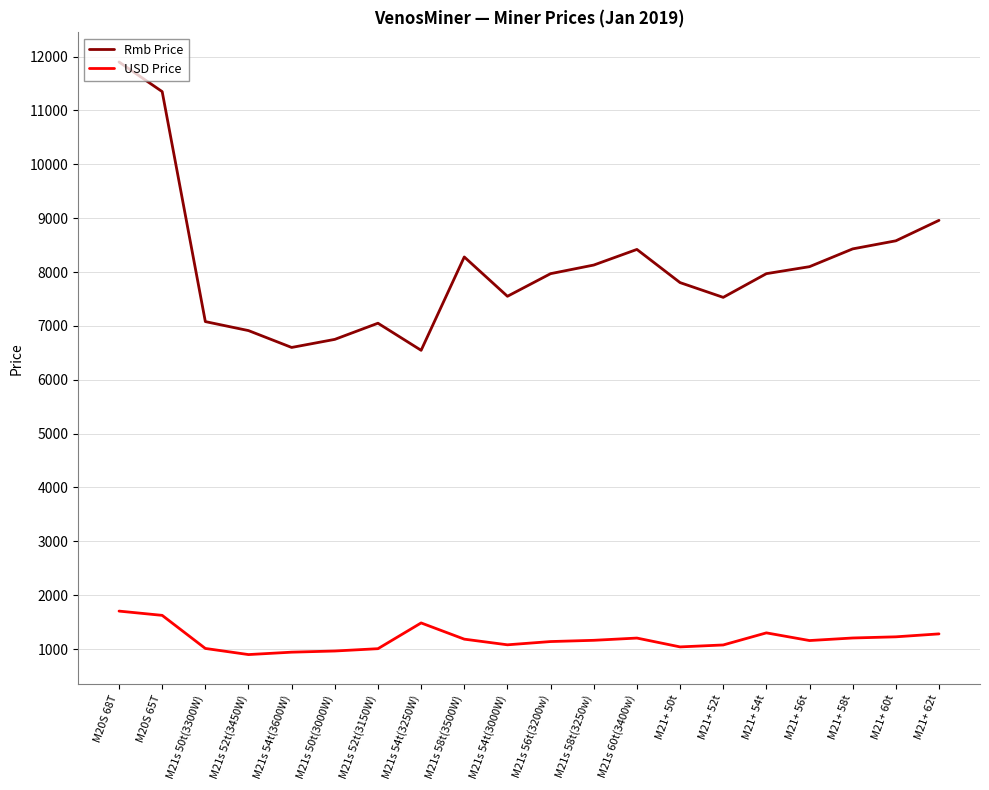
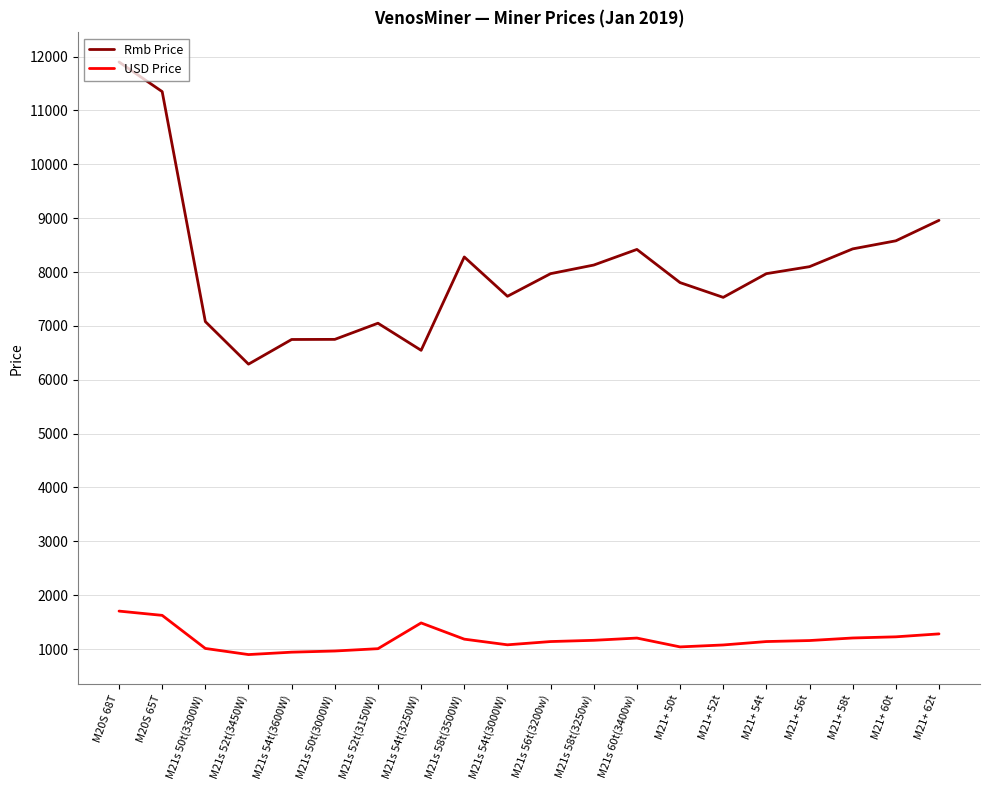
  {
    "Rmb Price": {
      "M20S 65T": 11400,
      "M21s 50t(3300W)": 7100,
-     "M21s 52t(3450W)": 6900,
-     "M21s 54t(3600W)": 6600,
+     "M21s 52t(3450W)": 6300,
+     "M21s 54t(3600W)": 6700,
      "M21s 50t(3000W)": 6800,
      "M21s 52t(3150W)": 7100,
      "M21s 54t(3250W)": 6500,
      "M21s 58t(3500W)": 8300,
      "M21s 54t(3000W)": 7600,
      "M21s 56t(3200w)": 8000,
      "M21s 58t(3250w)": 8100,
      "M21s 60t(3400w)": 8400,
      "M21+ 50t": 7800,
      "M21+ 52t": 7500,
      "M21+ 54t": 8000,
      "M21+ 56t": 8100,
      "M21+ 58t": 8400,
      "M21+ 60t": 8600,
      "M21+ 62t": 9000
    },
    "USD Price": {
      "M20S 68T": 1700,
      "M20S 65T": 1600,
      "M21s 50t(3300W)": 1000,
      "M21s 52t(3450W)": 900,
      "M21s 54t(3600W)": 900,
      "M21s 50t(3000W)": 1000,
      "M21s 52t(3150W)": 1000,
      "M21s 54t(3250W)": 1500,
      "M21s 58t(3500W)": 1200,
      "M21s 54t(3000W)": 1100,
      "M21s 56t(3200w)": 1100,
      "M21s 58t(3250w)": 1200,
      "M21s 60t(3400w)": 1200,
      "M21+ 50t": 1000,
      "M21+ 52t": 1100,
-     "M21+ 54t": 1300,
+     "M21+ 54t": 1100,
      "M21+ 56t": 1200,
      "M21+ 58t": 1200,
      "M21+ 60t": 1200,
      "M21+ 62t": 1300
    }
  }
